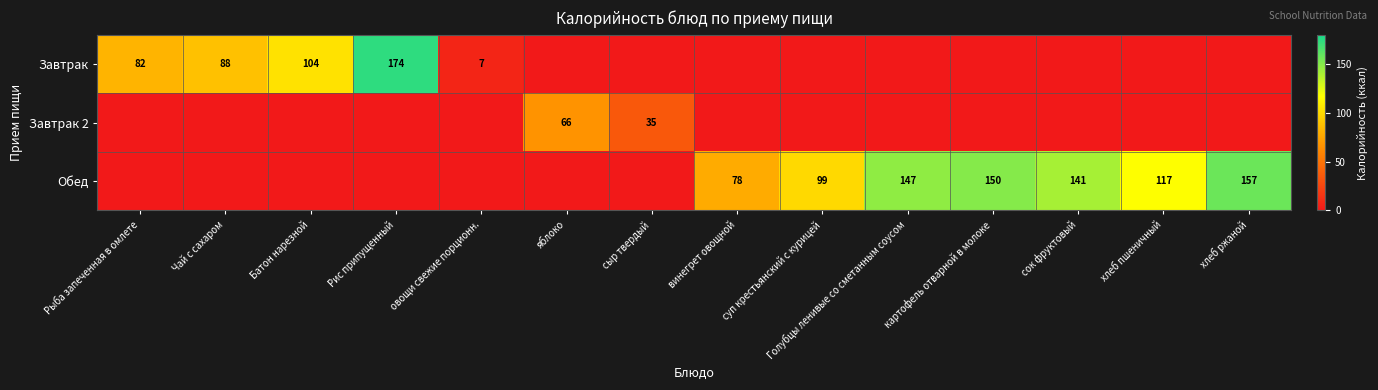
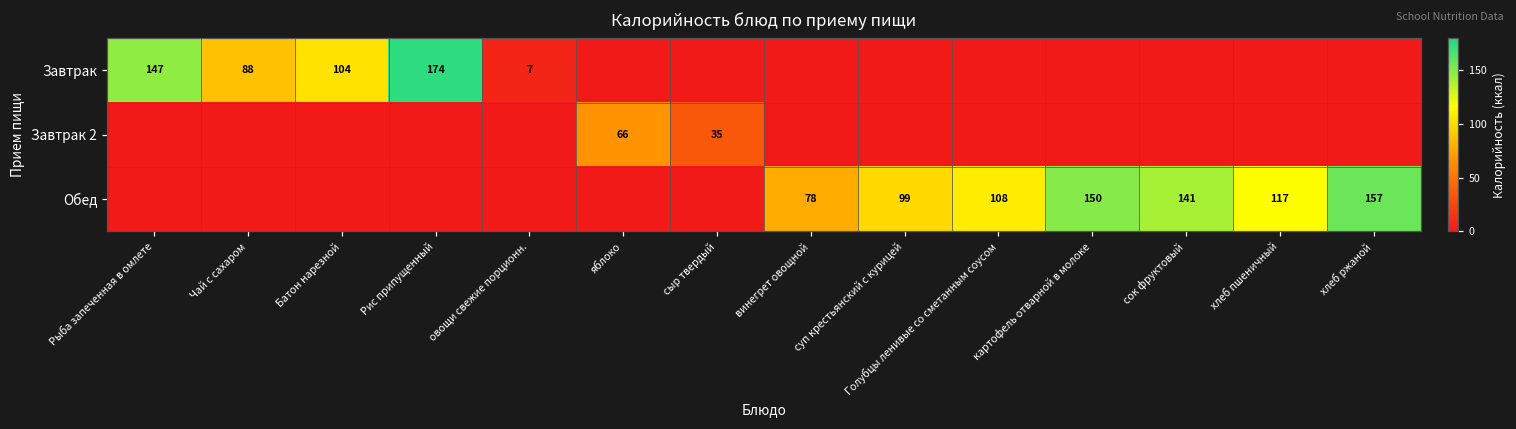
  {
    "Завтрак": {
-     "Рыба запеченная в омлете": 82,
+     "Рыба запеченная в омлете": 147,
      "Чай с сахаром": 88,
      "Батон нарезной": 104,
      "Рис припущенный": 174,
      "овощи свежие порционн.": 7
    },
    "Завтрак 2": {
      "яблоко": 66,
      "сыр твердый": 35
    },
    "Обед": {
      "винегрет овощной": 78,
      "суп крестьянский с курицей": 99,
-     "Голубцы ленивые со сметанным соусом": 147,
+     "Голубцы ленивые со сметанным соусом": 108,
      "картофель отварной в молоке": 150,
      "сок фруктовый": 141,
      "хлеб пшеничный": 117,
      "хлеб ржаной": 157
    }
  }
